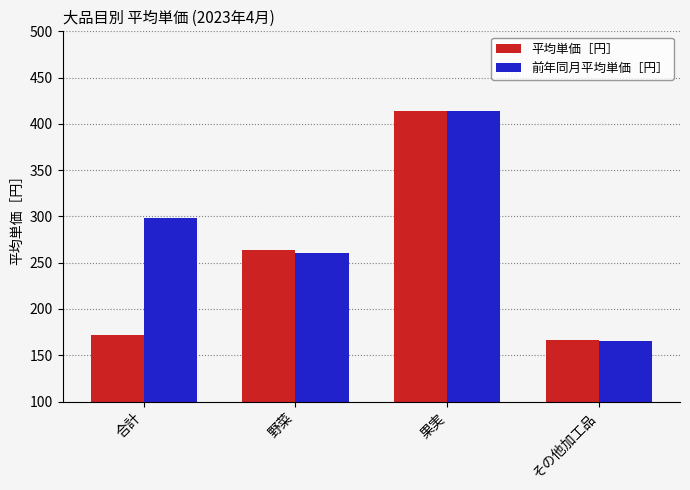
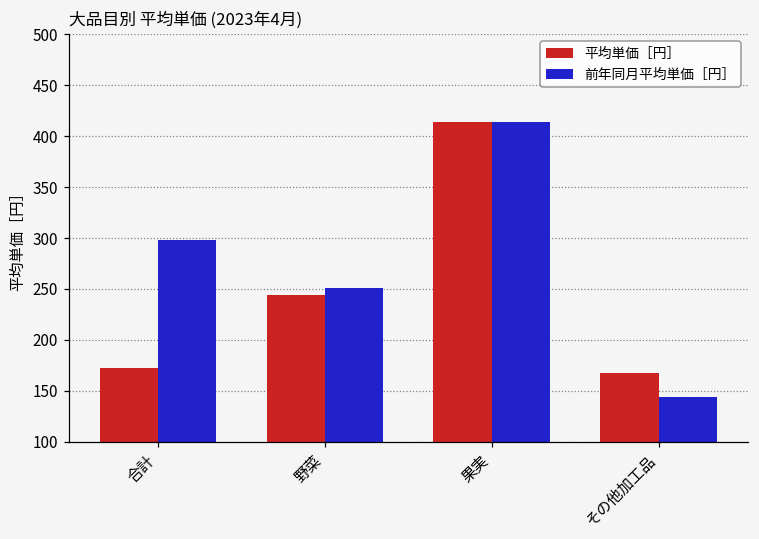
  {
    "平均単価［円］": {
      "合計": 170,
-     "野菜": 260,
+     "野菜": 240,
      "果実": 410,
      "その他加工品": 170
    },
    "前年同月平均単価［円］": {
      "合計": 300,
-     "野菜": 260,
+     "野菜": 250,
      "果実": 410,
-     "その他加工品": 170
+     "その他加工品": 140
    }
  }
